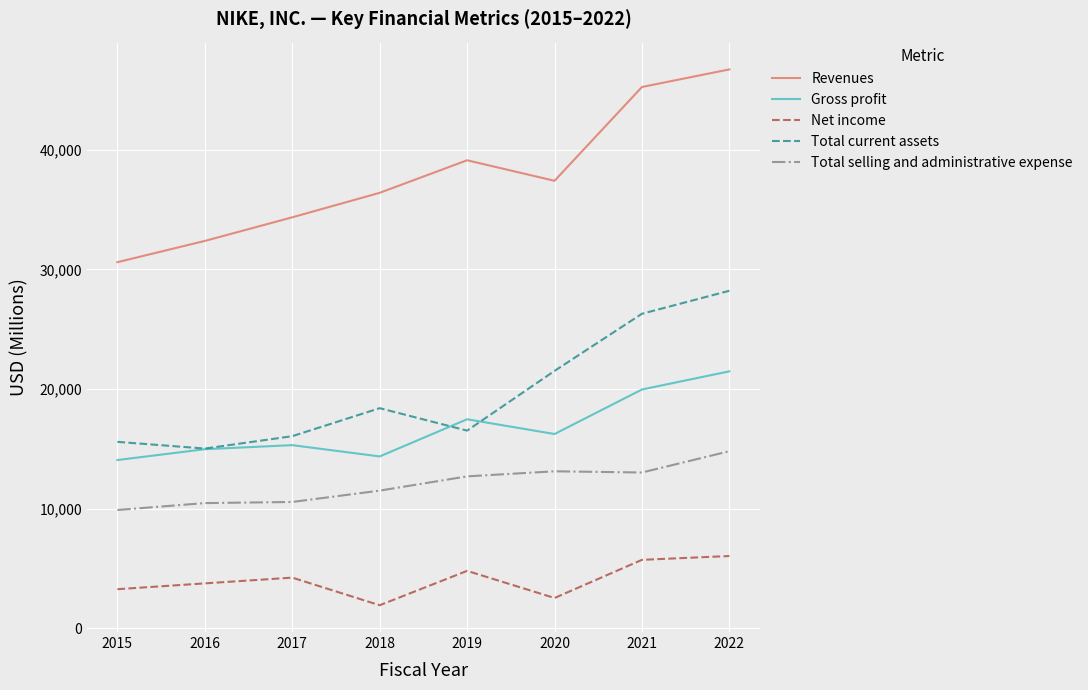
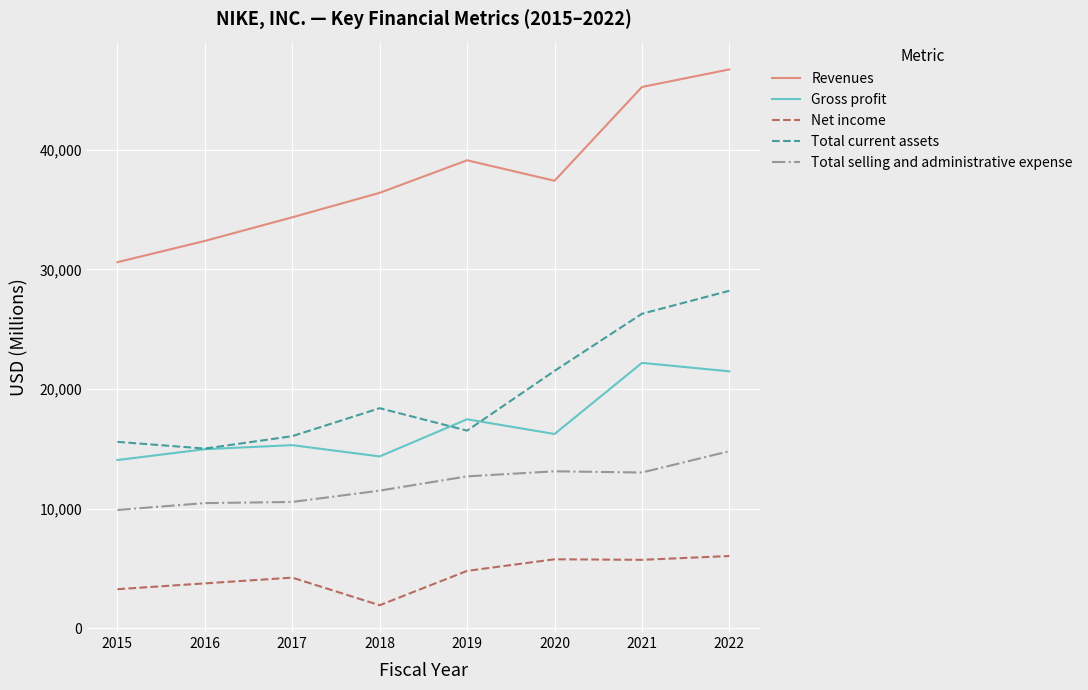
  {
    "Revenues": {
      "2015": "30,600",
      "2016": "32,400",
      "2017": "34,400",
      "2018": "36,400",
      "2019": "39,100",
      "2020": "37,400",
      "2021": "45,200",
      "2022": "46,700"
    },
    "Gross profit": {
      "2015": "14,100",
      "2017": "15,300",
      "2018": "14,400",
      "2019": "17,500",
      "2020": "16,200",
-     "2021": "20,000",
+     "2021": "22,200",
      "2022": "21,500"
    },
    "Net income": {
      "2015": "3,300",
      "2016": "3,800",
      "2017": "4,200",
      "2018": "1,900",
      "2019": "4,800",
-     "2020": "2,500",
+     "2020": "5,800",
      "2021": "5,700",
      "2022": "6,000"
    },
    "Total current assets": {
      "2015": "15,600",
      "2017": "16,100",
      "2018": "18,400",
      "2019": "16,500",
      "2020": "21,500",
      "2021": "26,300",
      "2022": "28,200"
    },
    "Total selling and administrative expense": {
      "2015": "9,900",
      "2016": "10,500",
      "2017": "10,600",
      "2018": "11,500",
      "2019": "12,700",
      "2020": "13,100",
      "2021": "13,000",
      "2022": "14,800"
    }
  }
